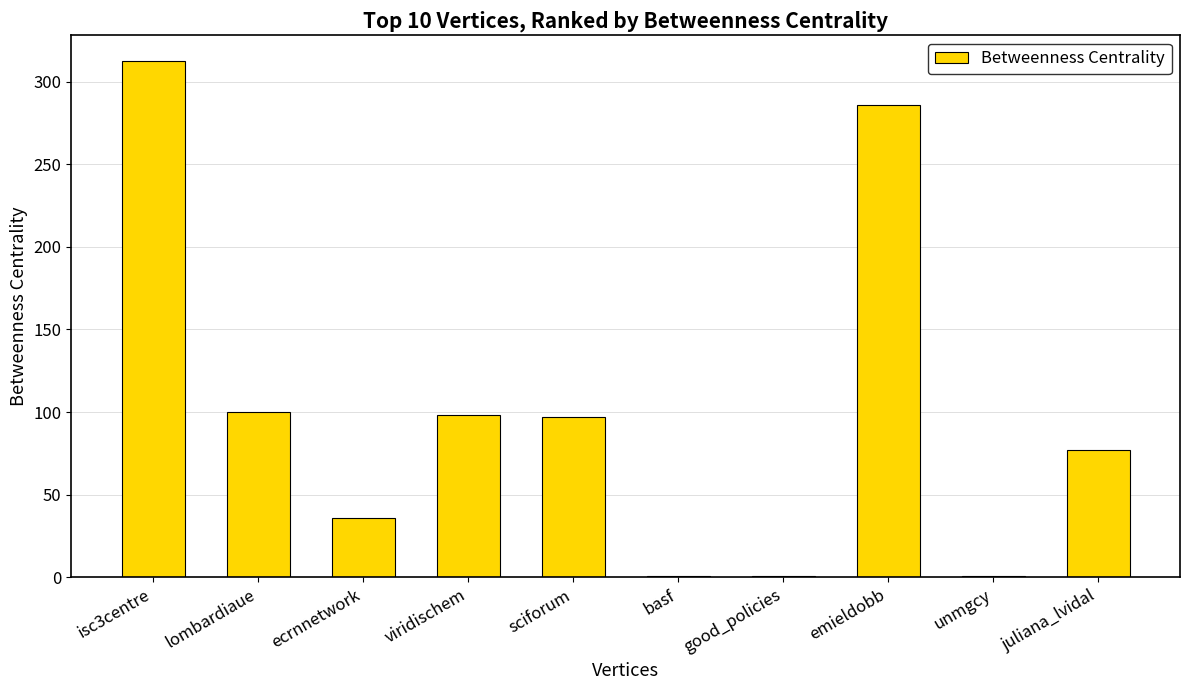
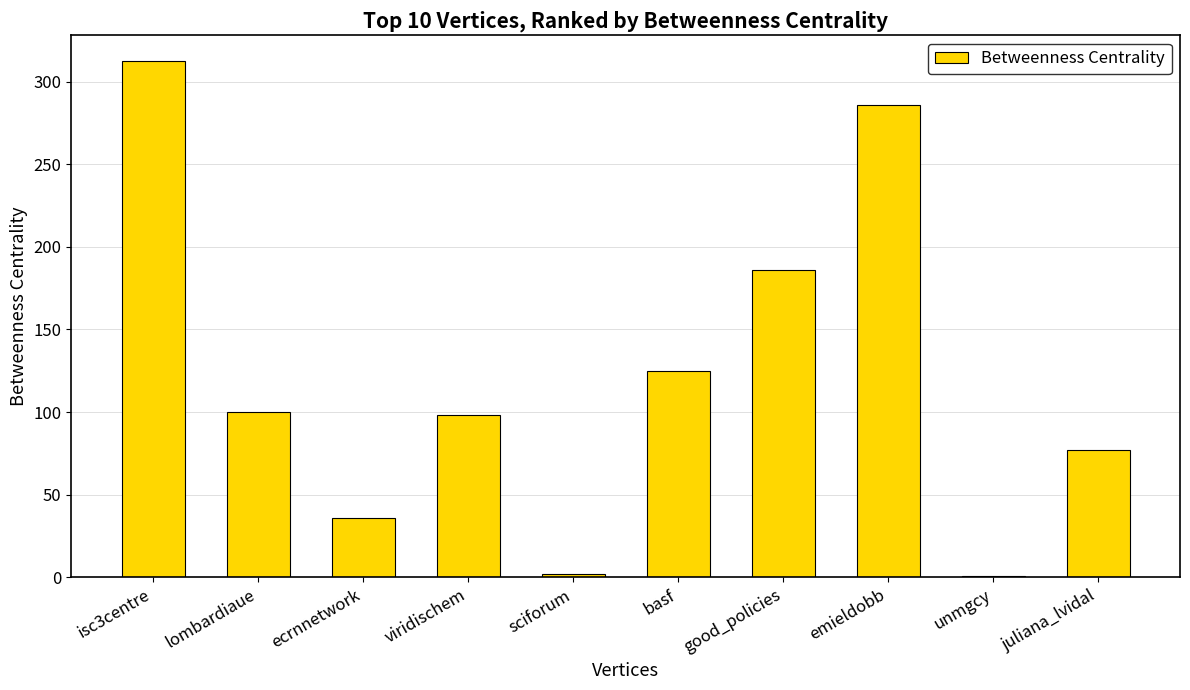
  {
    "isc3centre": 312,
    "lombardiaue": 100,
    "ecrnnetwork": 36,
    "viridischem": 98,
-   "sciforum": 97,
-   "basf": 1,
-   "good_policies": 1,
+   "sciforum": 2,
+   "basf": 125,
+   "good_policies": 186,
    "emieldobb": 286,
    "juliana_lvidal": 77
  }
